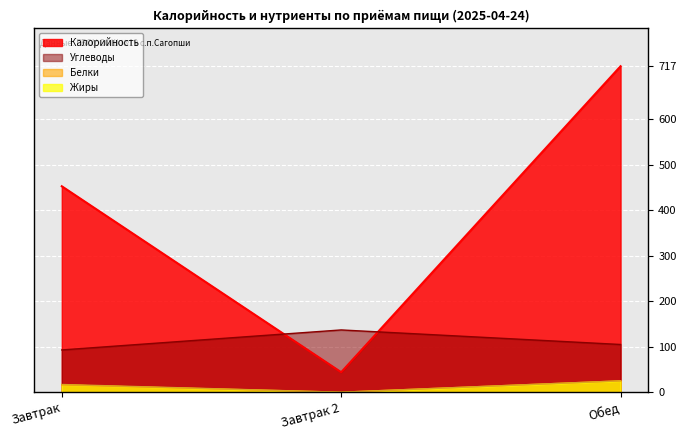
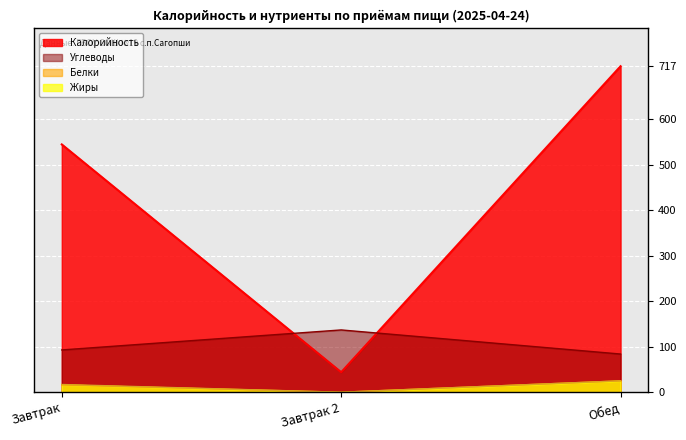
  {
    "Калорийность": {
-     "Завтрак": 450,
+     "Завтрак": 550,
      "Завтрак 2": 40,
      "Обед": 720
    },
    "Углеводы": {
      "Завтрак": 90,
      "Завтрак 2": 140,
-     "Обед": 110
+     "Обед": 80
    }
  }
